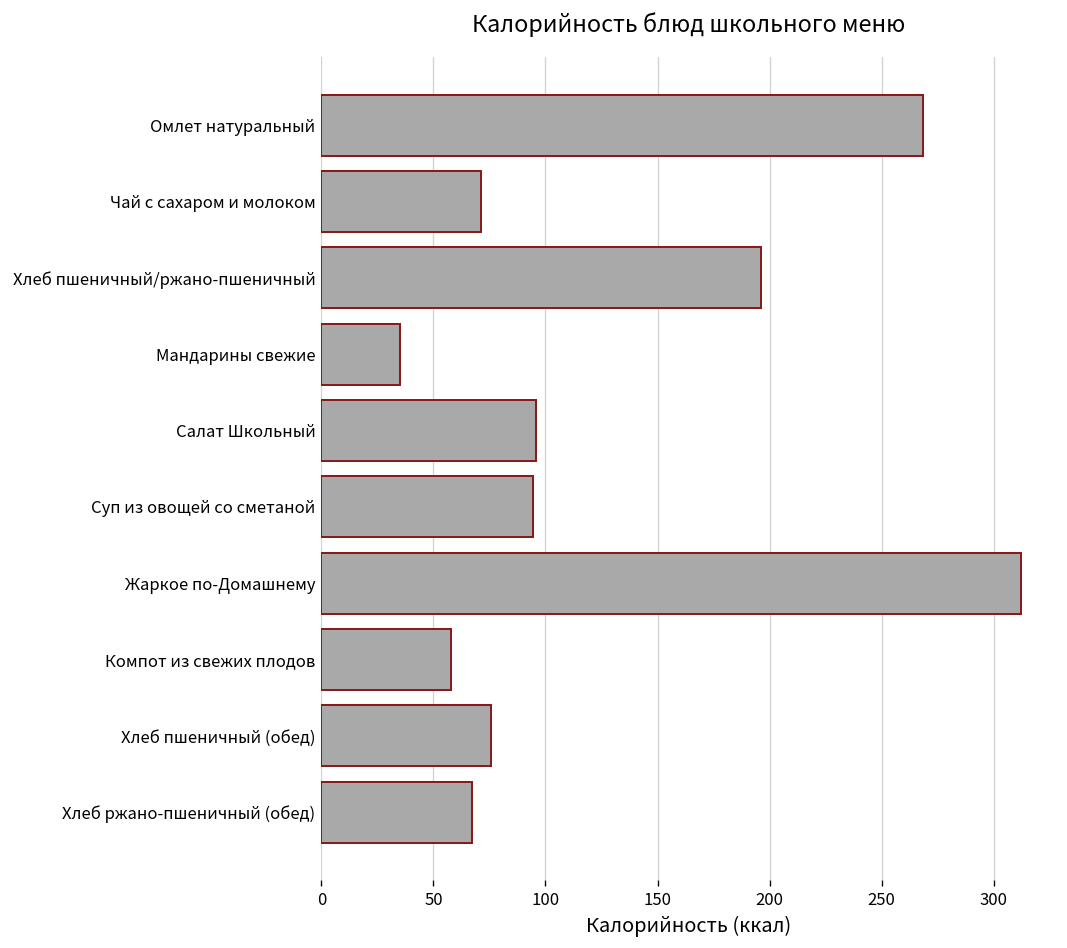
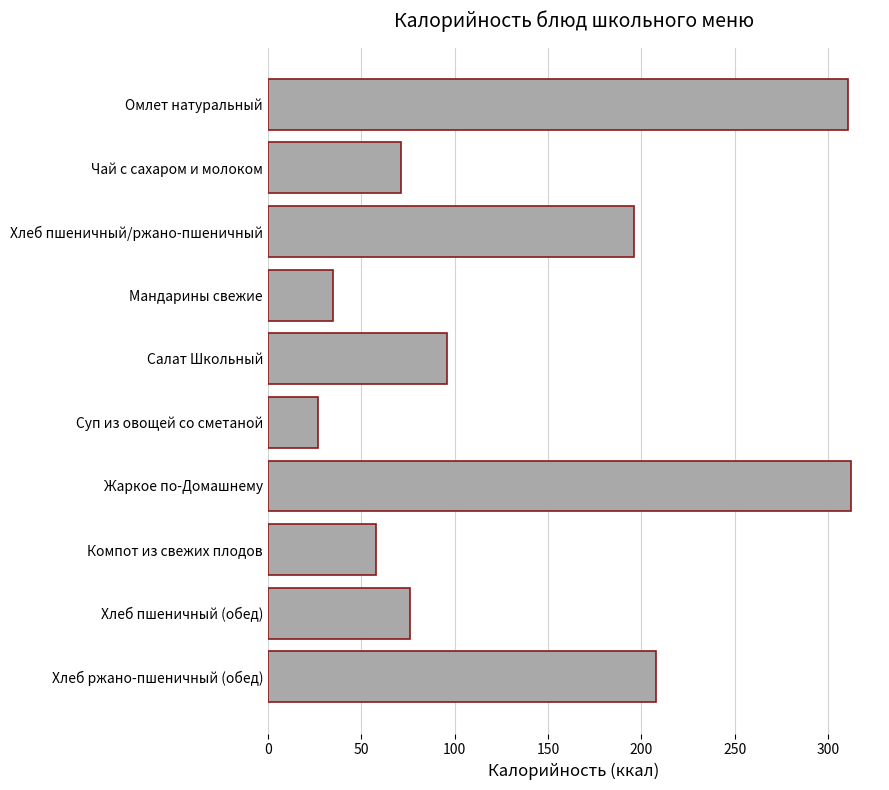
  {
-   "Омлет натуральный": 269,
+   "Омлет натуральный": 311,
    "Чай с сахаром и молоком": 71,
    "Хлеб пшеничный/ржано-пшеничный": 196,
    "Мандарины свежие": 35,
    "Салат Школьный": 96,
-   "Суп из овощей со сметаной": 94,
+   "Суп из овощей со сметаной": 27,
    "Жаркое по-Домашнему": 312,
    "Компот из свежих плодов": 58,
    "Хлеб пшеничный (обед)": 76,
-   "Хлеб ржано-пшеничный (обед)": 67
+   "Хлеб ржано-пшеничный (обед)": 208
  }
